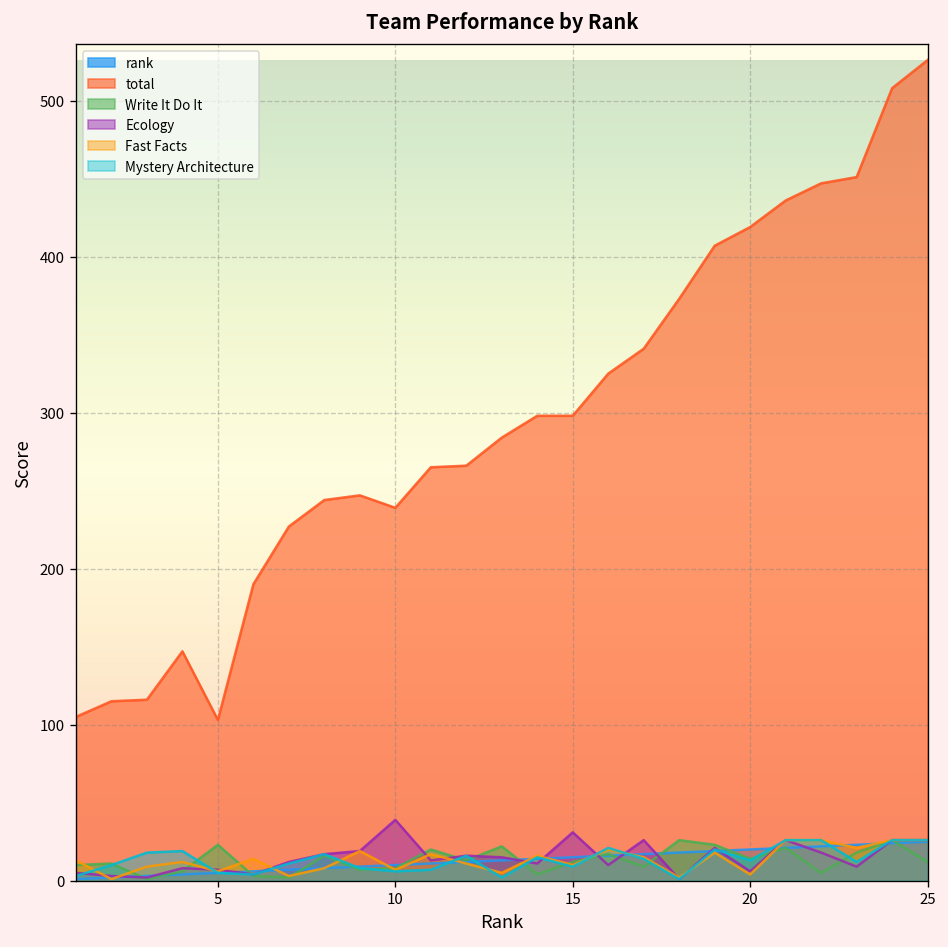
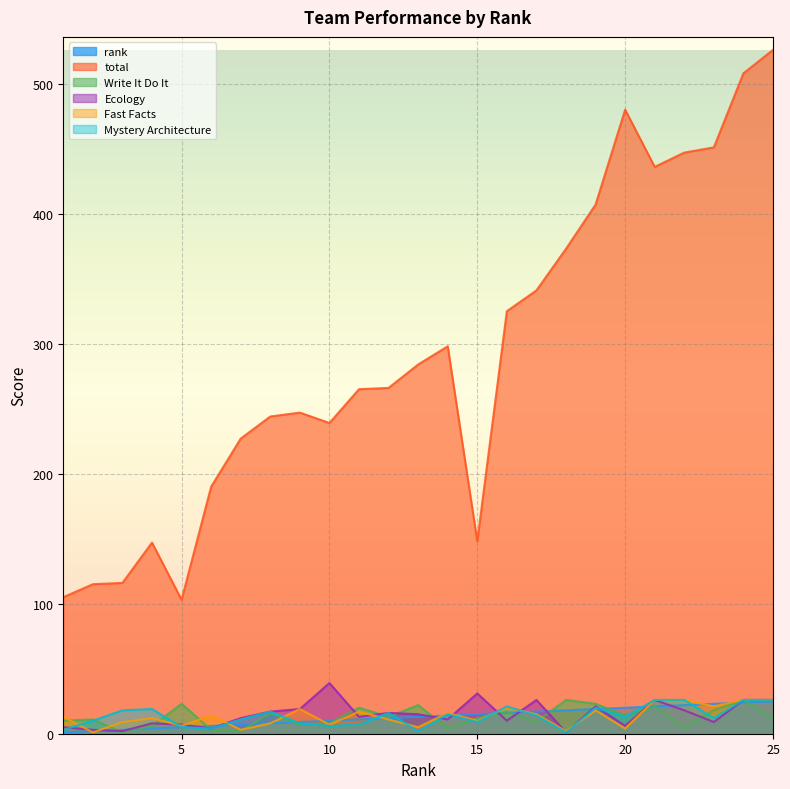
  {
    "total": {
      "5": 103,
      "10": 239,
-     "15": 298,
-     "20": 419,
+     "15": 148,
+     "20": 480,
      "25": 526
    },
    "Write It Do It": {
      "5": 23,
      "15": 12,
      "25": 12
    },
    "Ecology": {
      "10": 39,
      "15": 31,
      "20": 6
    },
    "Fast Facts": {
      "20": 4
    }
  }
